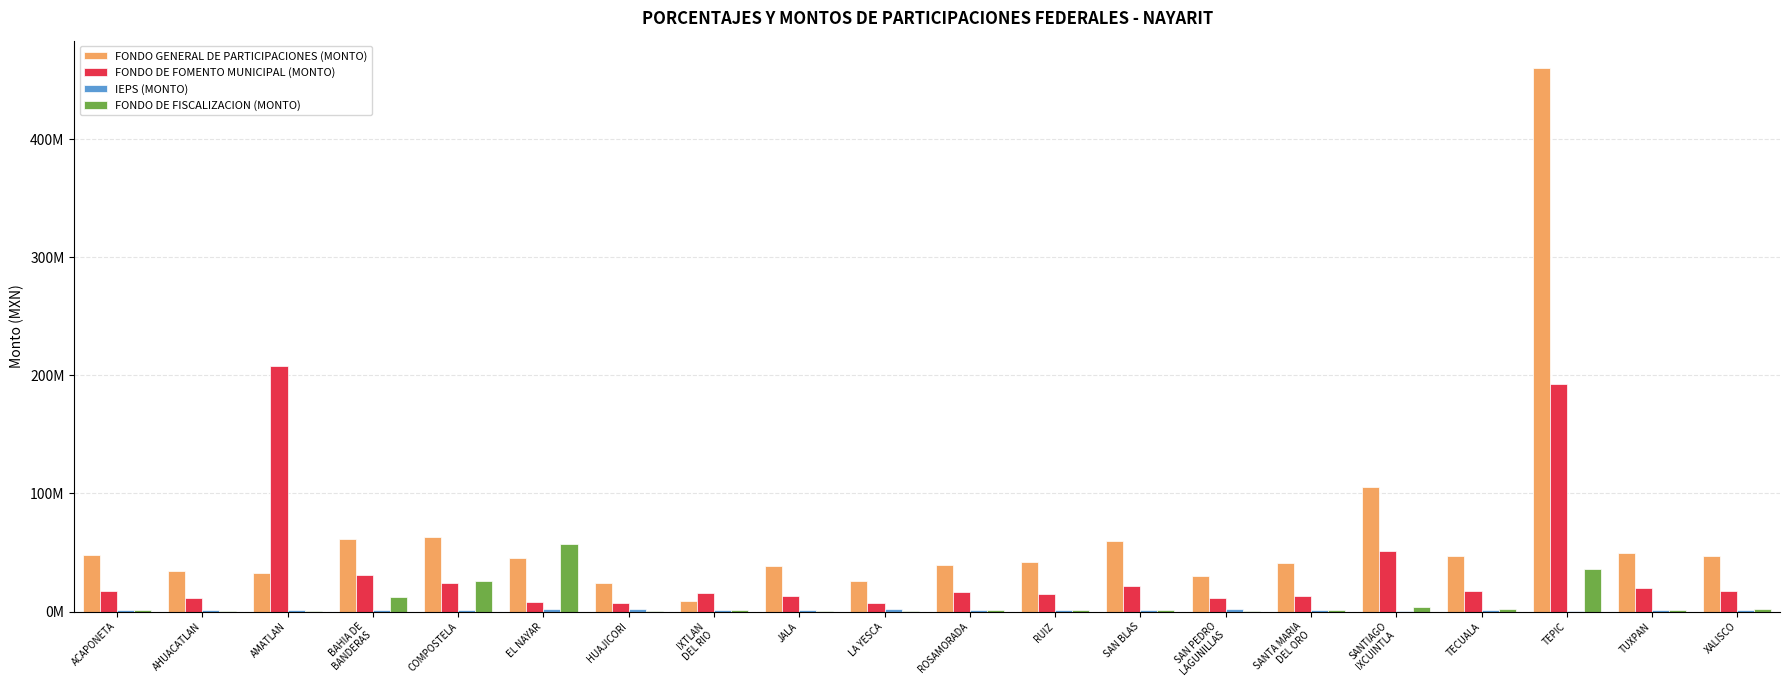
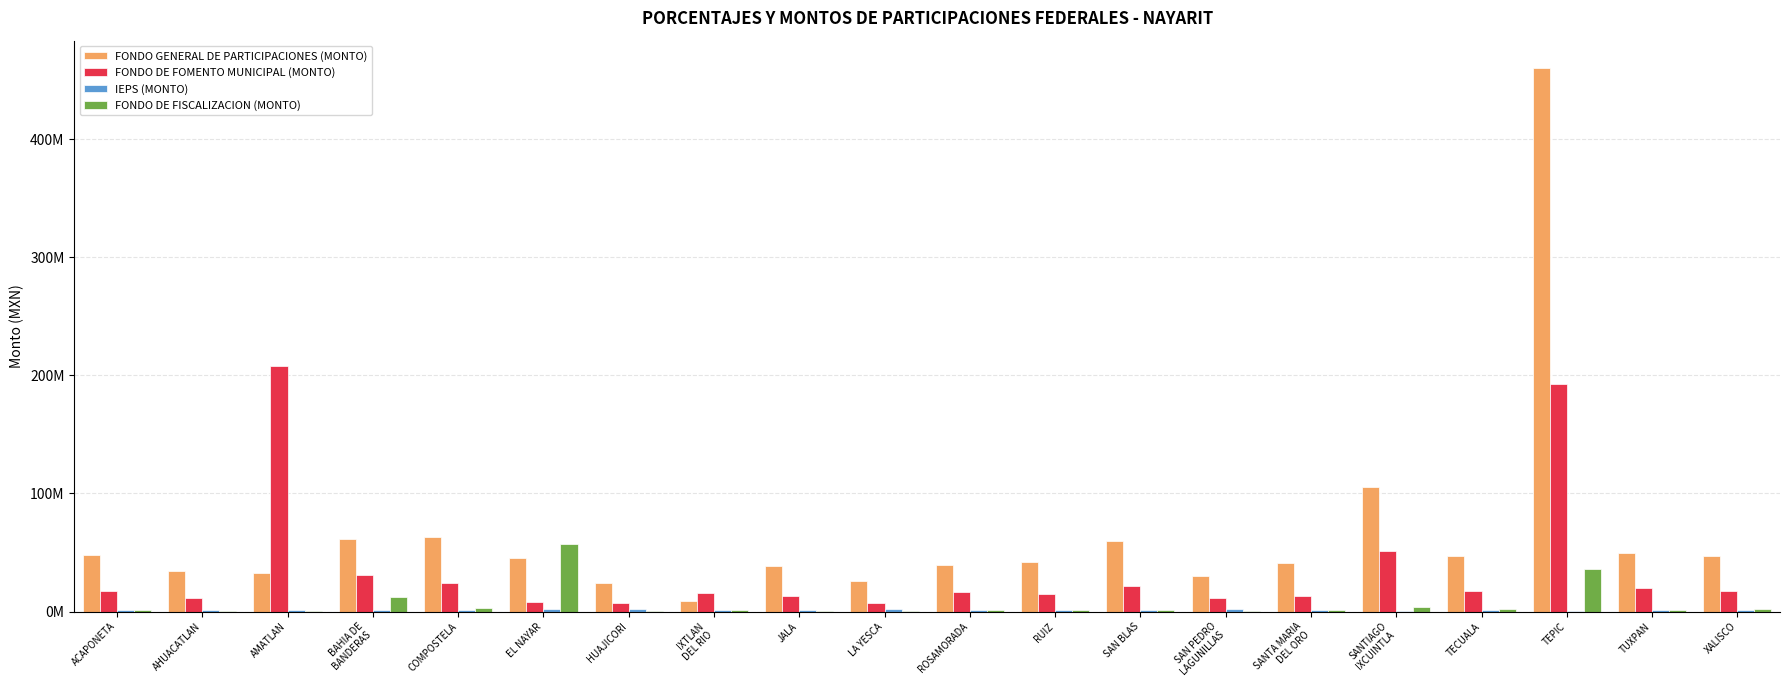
  {
    "FONDO GENERAL DE PARTICIPACIONES (MONTO)": {
      "ACAPONETA": 48000000,
      "AHUACATLAN": 34000000,
      "AMATLAN": 32000000,
      "BAHIA DE BANDERAS": 61000000,
      "COMPOSTELA": 63000000,
      "EL NAYAR": 46000000,
      "HUAJICORI": 24000000,
      "IXTLAN DEL RIO": 9000000,
      "JALA": 39000000,
      "LA YESCA": 26000000,
      "ROSAMORADA": 40000000,
      "RUIZ": 42000000,
      "SAN BLAS": 60000000,
      "SAN PEDRO LAGUNILLAS": 30000000,
      "SANTA MARIA DEL ORO": 41000000,
      "SANTIAGO IXCUINTLA": 106000000,
      "TECUALA": 47000000,
      "TEPIC": 461000000,
      "TUXPAN": 49000000,
      "XALISCO": 47000000
    },
    "FONDO DE FOMENTO MUNICIPAL (MONTO)": {
      "ACAPONETA": 17000000,
      "AHUACATLAN": 11000000,
      "AMATLAN": 208000000,
      "BAHIA DE BANDERAS": 31000000,
      "COMPOSTELA": 24000000,
      "EL NAYAR": 8000000,
      "HUAJICORI": 7000000,
      "IXTLAN DEL RIO": 15000000,
      "JALA": 13000000,
      "LA YESCA": 7000000,
      "ROSAMORADA": 17000000,
      "RUIZ": 15000000,
      "SAN BLAS": 22000000,
      "SAN PEDRO LAGUNILLAS": 12000000,
      "SANTA MARIA DEL ORO": 13000000,
      "SANTIAGO IXCUINTLA": 52000000,
      "TECUALA": 17000000,
      "TEPIC": 193000000,
      "TUXPAN": 20000000,
      "XALISCO": 17000000
    },
    "IEPS (MONTO)": {
      "EL NAYAR": 2000000,
      "HUAJICORI": 2000000,
      "LA YESCA": 2000000
    },
    "FONDO DE FISCALIZACION (MONTO)": {
      "BAHIA DE BANDERAS": 12000000,
-     "COMPOSTELA": 26000000,
+     "COMPOSTELA": 3000000,
      "EL NAYAR": 57000000,
      "SANTIAGO IXCUINTLA": 4000000,
      "TEPIC": 36000000,
      "XALISCO": 2000000
    }
  }
